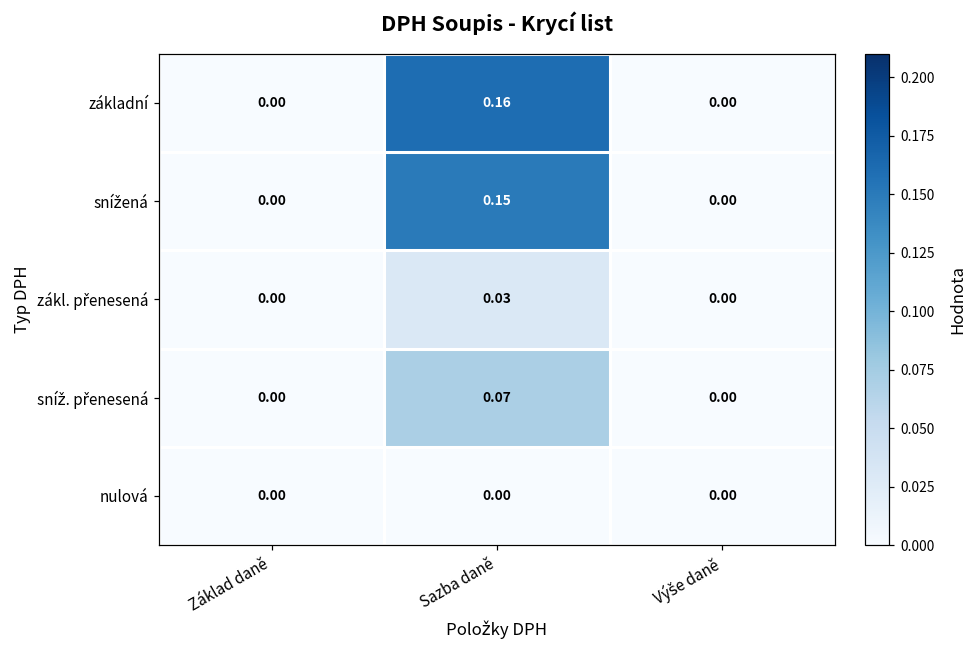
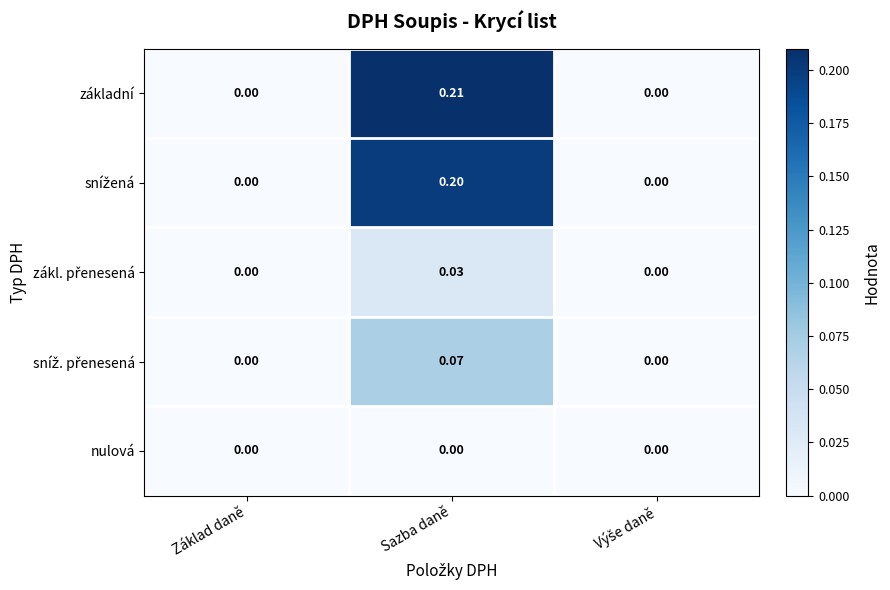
  {
    "základní": {
      "Základ daně": 0.00,
-     "Sazba daně": 0.16,
+     "Sazba daně": 0.21,
      "Výše daně": 0.00
    },
    "snížená": {
      "Základ daně": 0.00,
-     "Sazba daně": 0.15,
+     "Sazba daně": 0.20,
      "Výše daně": 0.00
    },
    "zákl. přenesená": {
      "Základ daně": 0.00,
      "Sazba daně": 0.03,
      "Výše daně": 0.00
    },
    "sníž. přenesená": {
      "Základ daně": 0.00,
      "Sazba daně": 0.07,
      "Výše daně": 0.00
    },
    "nulová": {
      "Základ daně": 0.00,
      "Sazba daně": 0.00,
      "Výše daně": 0.00
    }
  }
